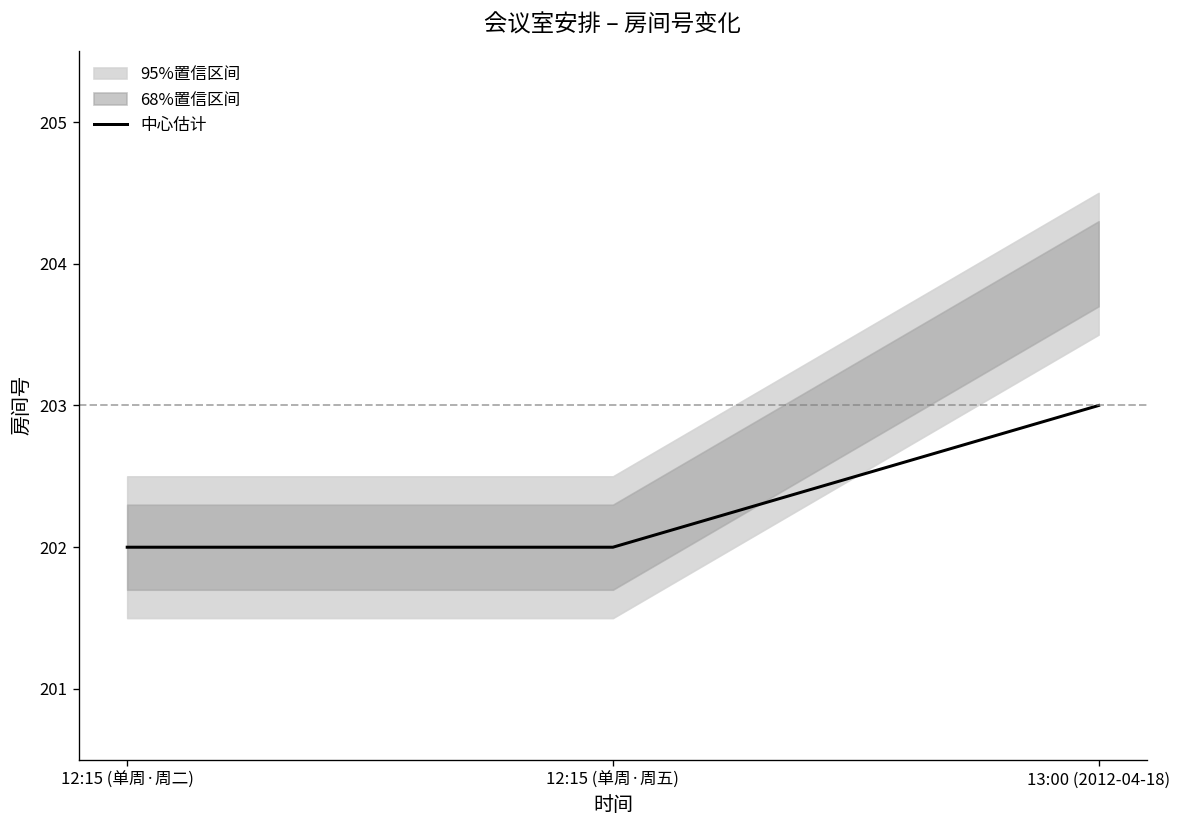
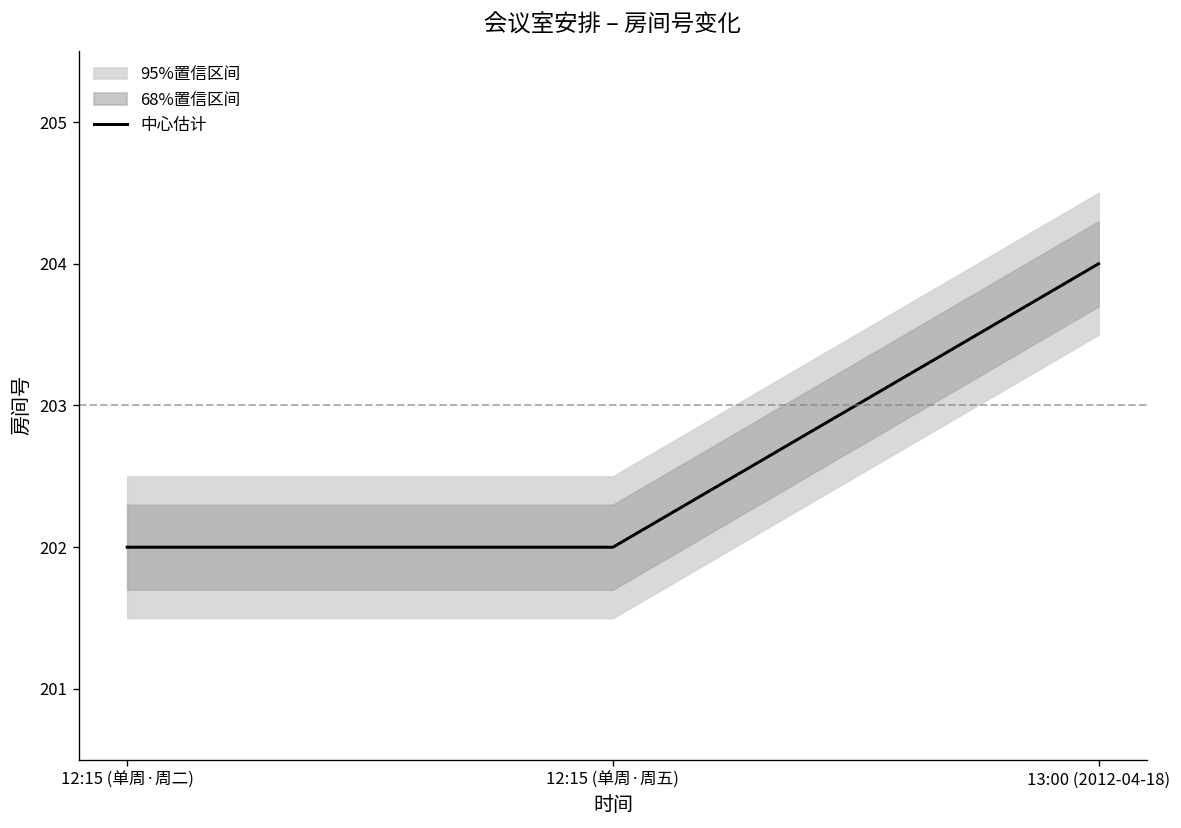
  {
    "中心估计": {
      "12:15 (单周·周二)": 202,
      "12:15 (单周·周五)": 202,
-     "13:00 (2012-04-18)": 203
+     "13:00 (2012-04-18)": 204
    }
  }
